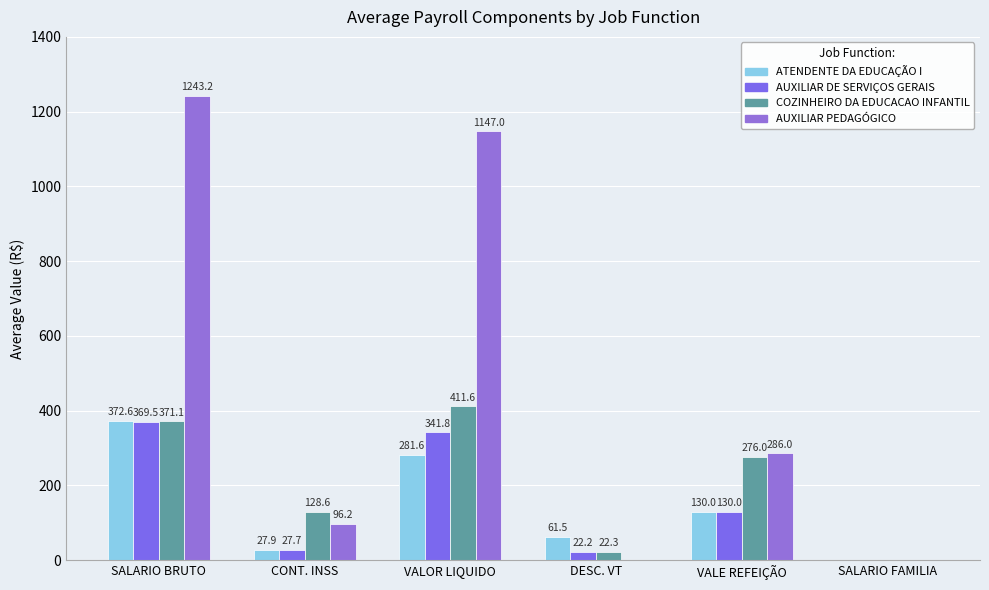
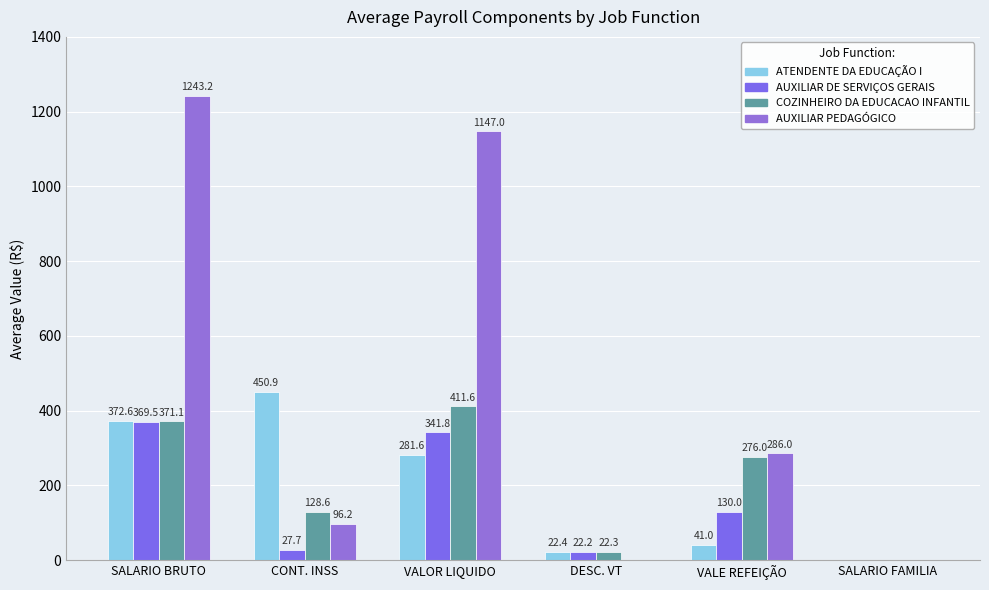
  {
    "ATENDENTE DA EDUCAÇÃO I": {
      "SALARIO BRUTO": 372.6,
-     "CONT. INSS": 27.9,
+     "CONT. INSS": 450.9,
      "VALOR LIQUIDO": 281.6,
-     "DESC. VT": 61.5,
-     "VALE REFEIÇÃO": 130.0
+     "DESC. VT": 22.4,
+     "VALE REFEIÇÃO": 41.0
    },
    "COZINHEIRO DA EDUCACAO INFANTIL": {
      "SALARIO BRUTO": 371.1,
      "CONT. INSS": 128.6,
      "VALOR LIQUIDO": 411.6,
      "DESC. VT": 22.3,
      "VALE REFEIÇÃO": 276.0
    }
  }
